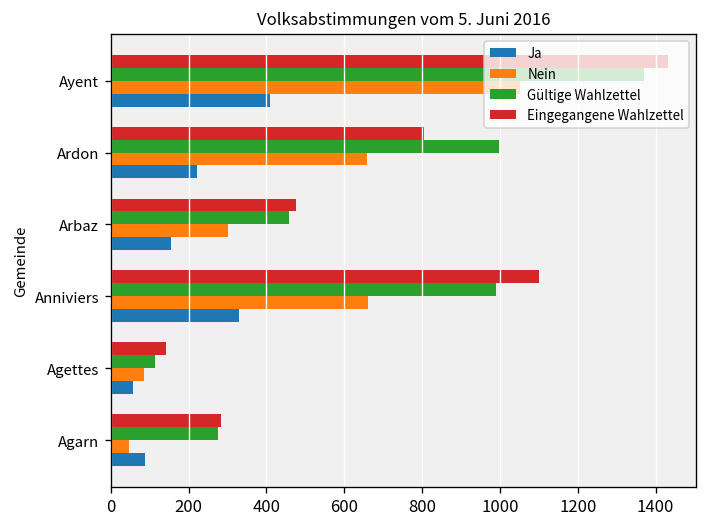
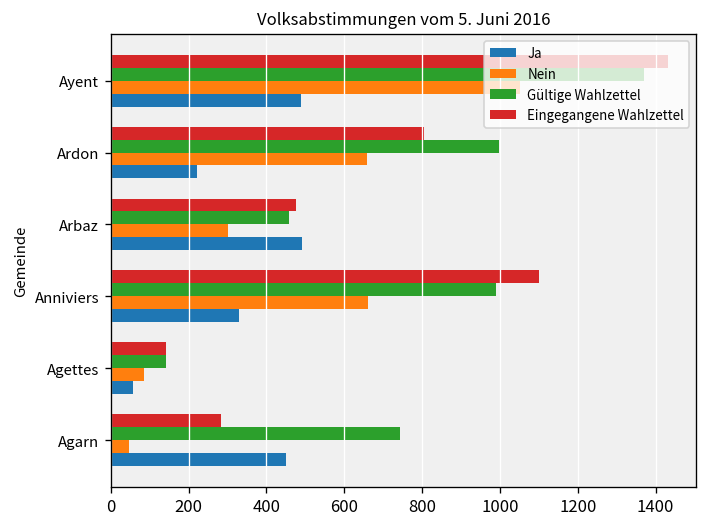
  {
    "Ja": {
-     "Ayent": 410,
+     "Ayent": 490,
      "Ardon": 220,
-     "Arbaz": 160,
+     "Arbaz": 490,
      "Anniviers": 330,
      "Agettes": 60,
-     "Agarn": 90
+     "Agarn": 450
    },
    "Nein": {
      "Ardon": 660,
      "Arbaz": 300,
      "Anniviers": 660,
      "Agettes": 90,
      "Agarn": 50
    },
    "Gültige Wahlzettel": {
      "Ardon": 1000,
      "Arbaz": 460,
      "Anniviers": 990,
-     "Agettes": 120,
-     "Agarn": 280
+     "Agettes": 140,
+     "Agarn": 740
    },
    "Eingegangene Wahlzettel": {
      "Ardon": 800,
      "Arbaz": 480,
      "Anniviers": 1100,
      "Agettes": 140,
      "Agarn": 280
    }
  }
